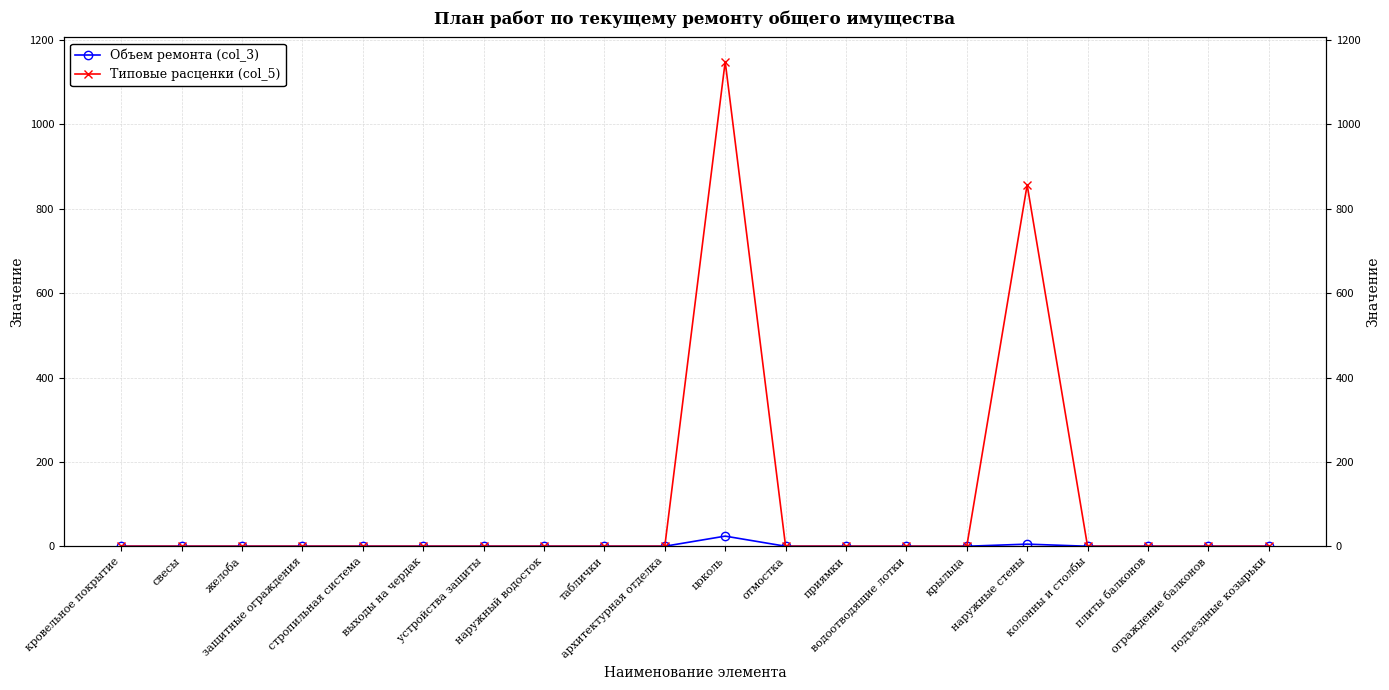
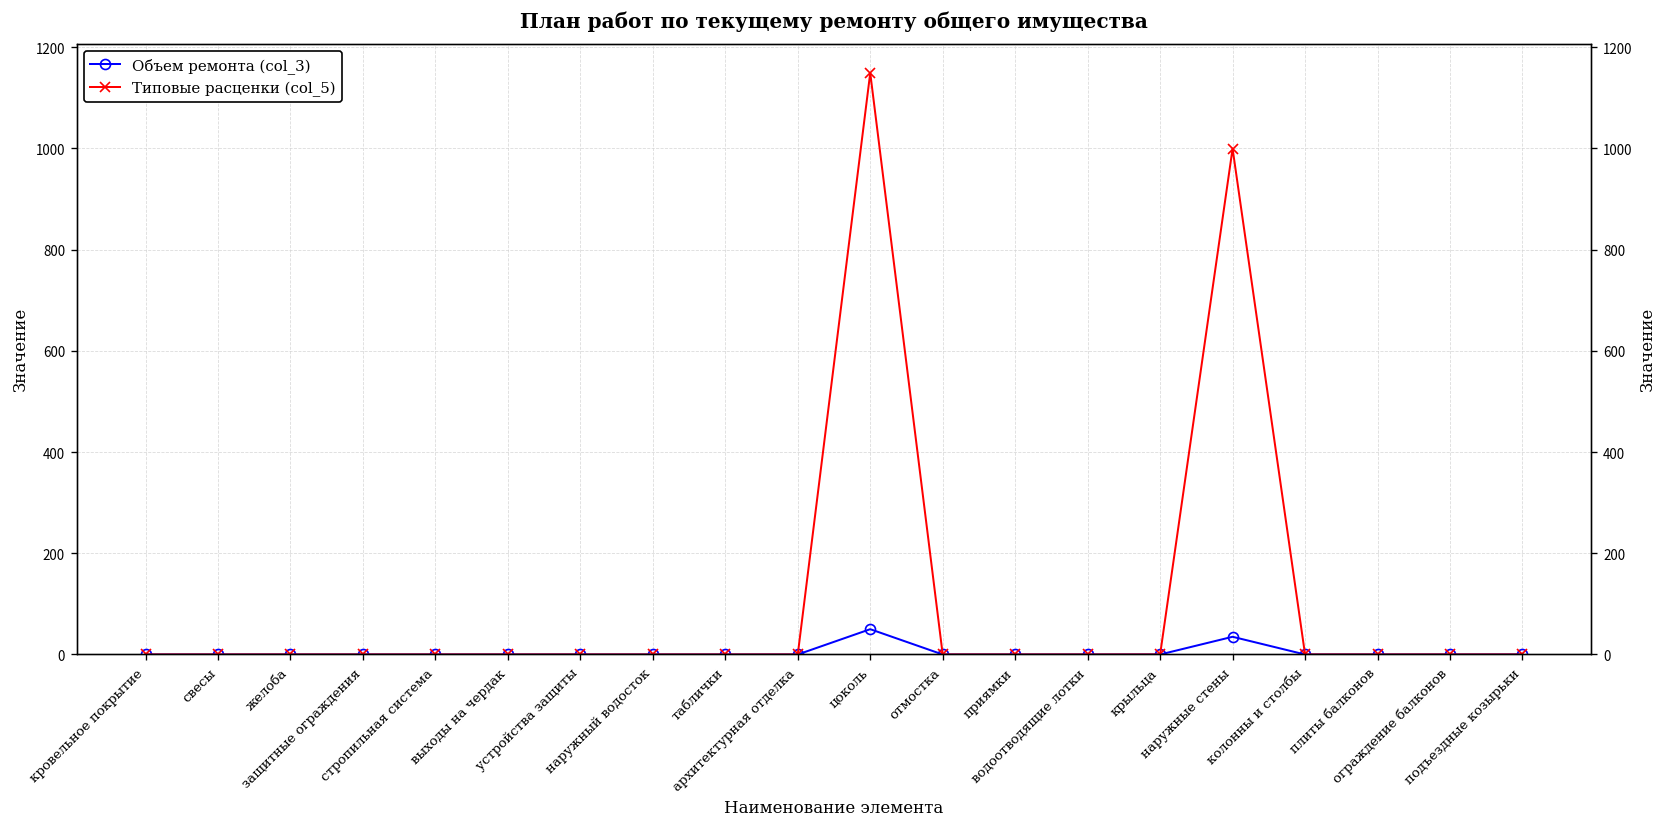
  {
    "Объем ремонта (col_3)": {
-     "цоколь": 20,
-     "наружные стены": 10
+     "цоколь": 50,
+     "наружные стены": 40
    },
    "Типовые расценки (col_5)": {
      "цоколь": 1150,
-     "наружные стены": 860
+     "наружные стены": 1000
    }
  }
